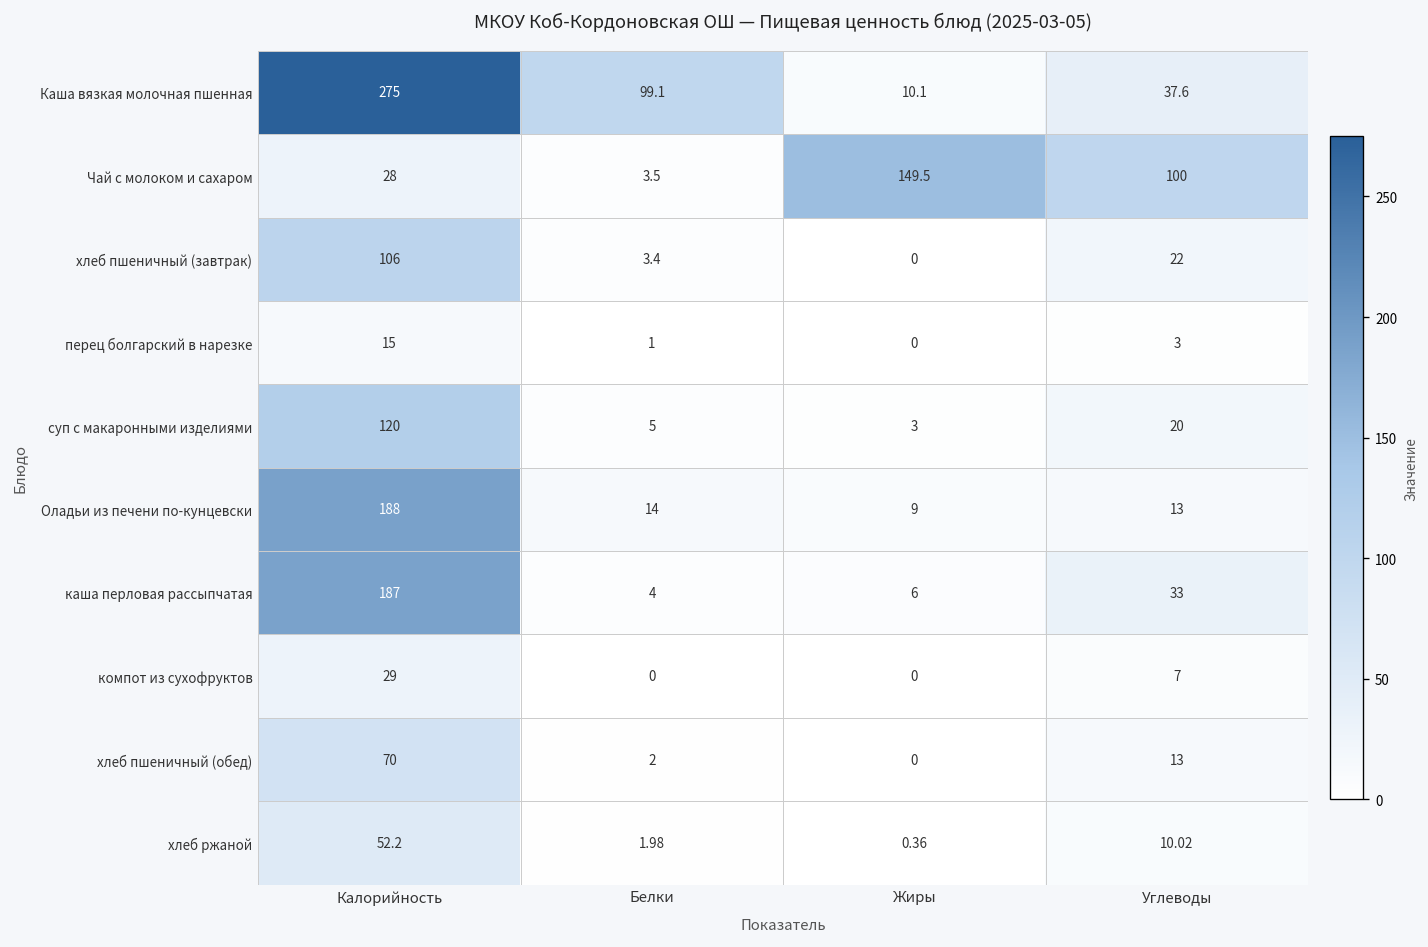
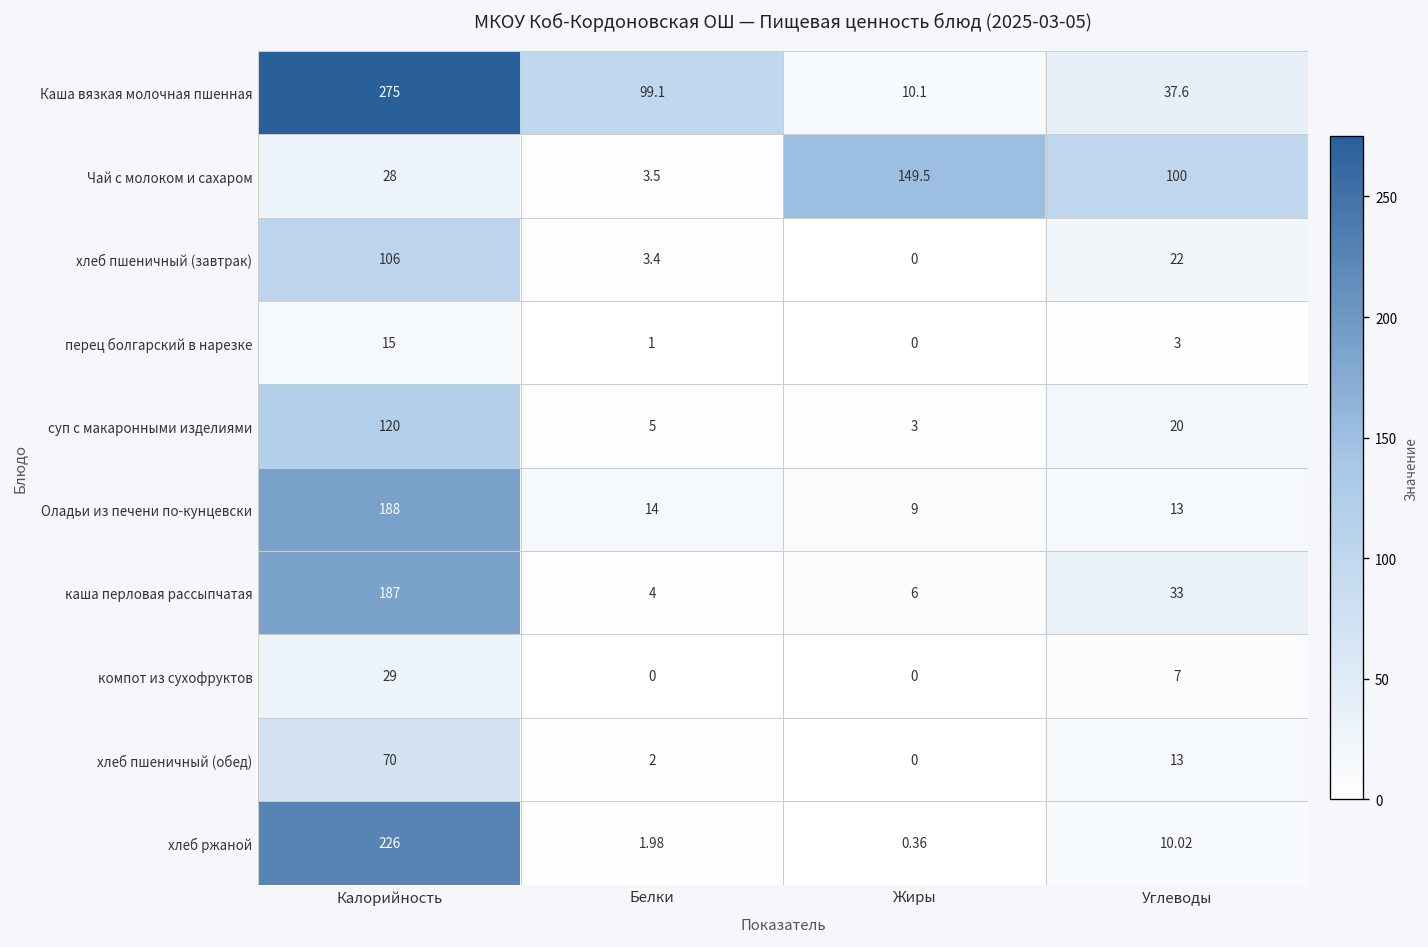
  {
    "Каша вязкая молочная пшенная": {
      "Калорийность": 275,
      "Белки": 99.1,
      "Жиры": 10.1,
      "Углеводы": 37.6
    },
    "Чай с молоком и сахаром": {
      "Калорийность": 28,
      "Белки": 3.5,
      "Жиры": 149.5,
      "Углеводы": 100
    },
    "хлеб пшеничный (завтрак)": {
      "Калорийность": 106,
      "Белки": 3.4,
      "Жиры": 0,
      "Углеводы": 22
    },
    "перец болгарский в нарезке": {
      "Калорийность": 15,
      "Белки": 1,
      "Жиры": 0,
      "Углеводы": 3
    },
    "суп с макаронными изделиями": {
      "Калорийность": 120,
      "Белки": 5,
      "Жиры": 3,
      "Углеводы": 20
    },
    "Оладьи из печени по-кунцевски": {
      "Калорийность": 188,
      "Белки": 14,
      "Жиры": 9,
      "Углеводы": 13
    },
    "каша перловая рассыпчатая": {
      "Калорийность": 187,
      "Белки": 4,
      "Жиры": 6,
      "Углеводы": 33
    },
    "компот из сухофруктов": {
      "Калорийность": 29,
      "Белки": 0,
      "Жиры": 0,
      "Углеводы": 7
    },
    "хлеб пшеничный (обед)": {
      "Калорийность": 70,
      "Белки": 2,
      "Жиры": 0,
      "Углеводы": 13
    },
    "хлеб ржаной": {
-     "Калорийность": 52.2,
+     "Калорийность": 226,
      "Белки": 1.98,
      "Жиры": 0.36,
      "Углеводы": 10.02
    }
  }
